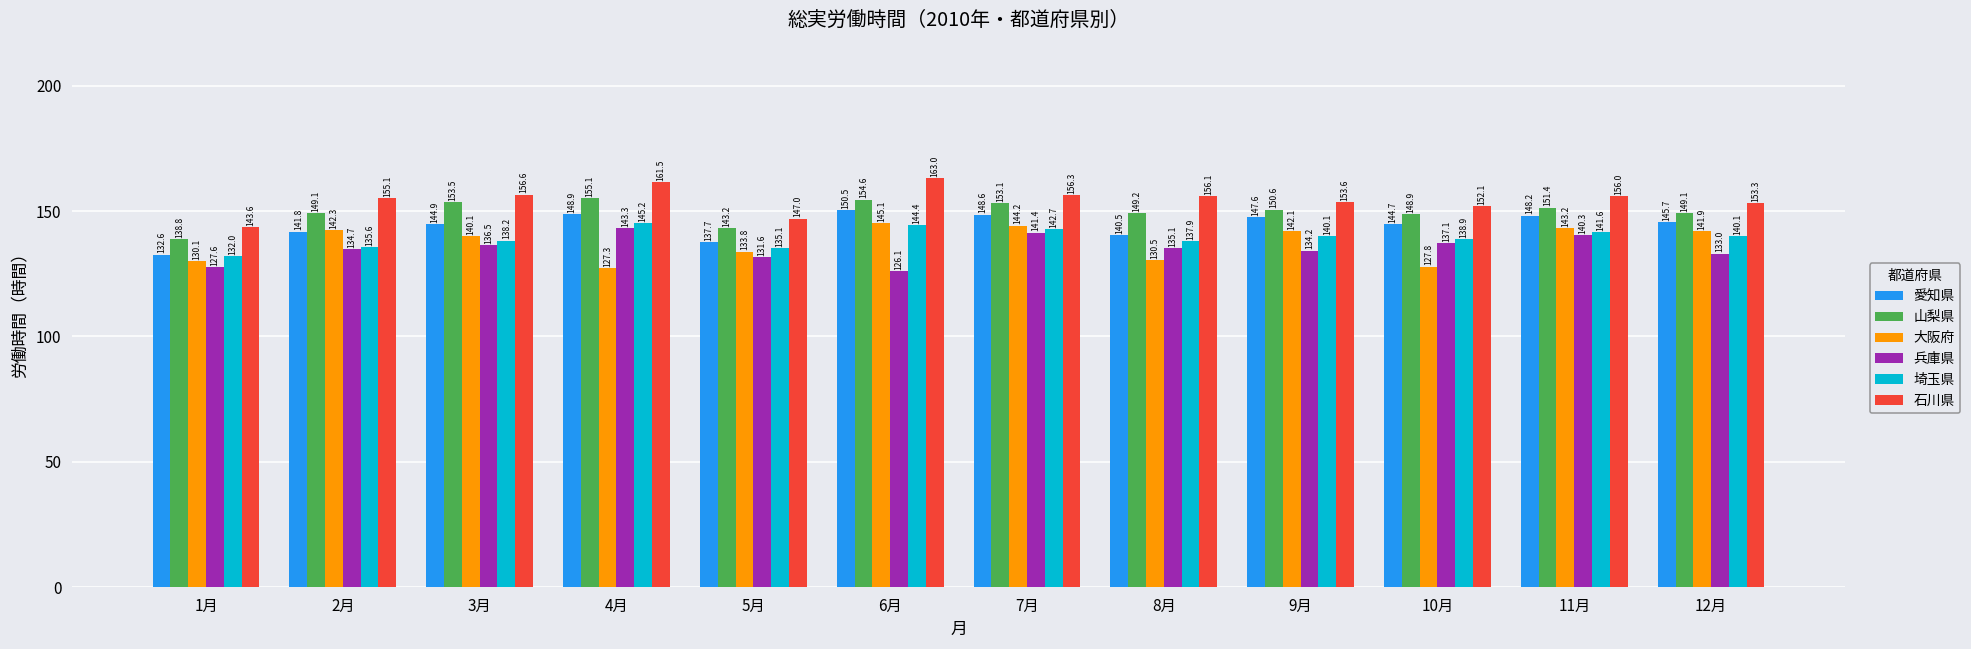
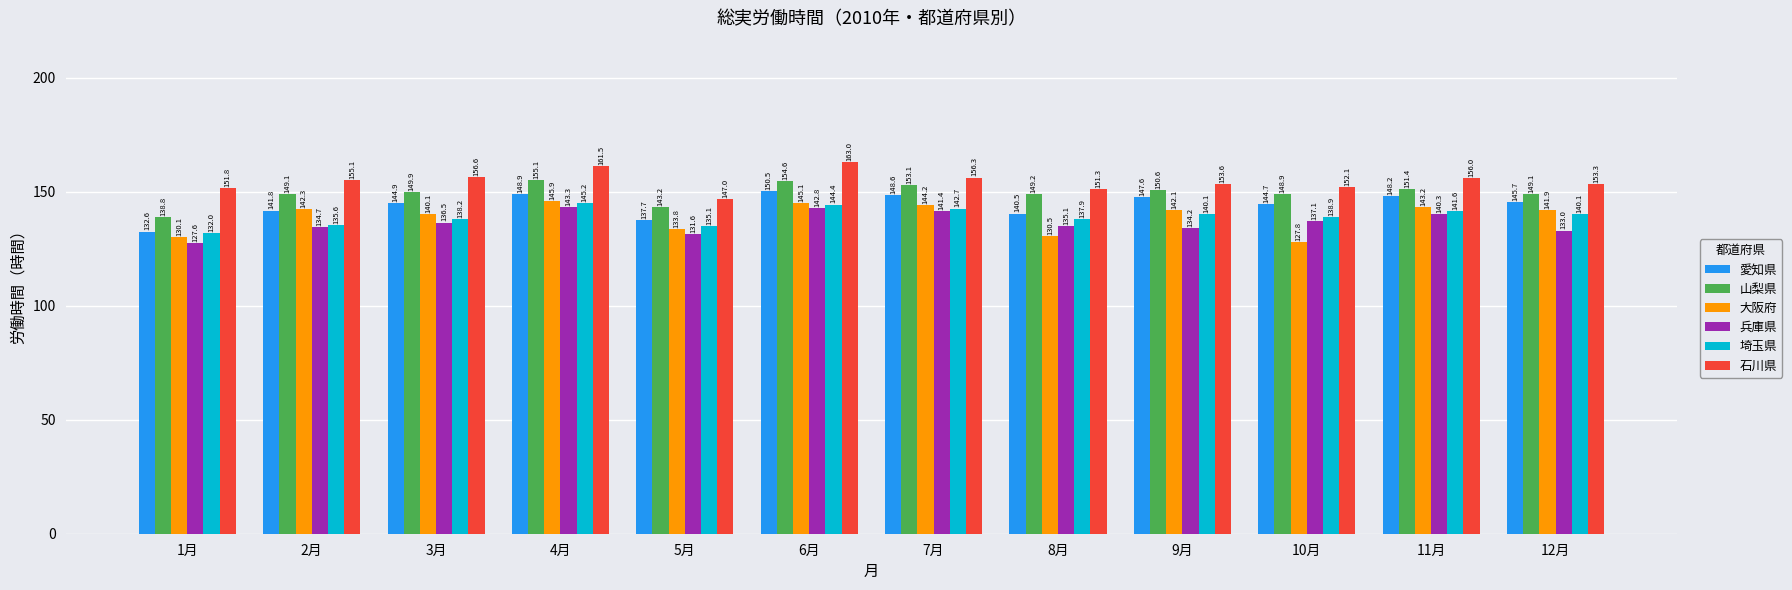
  {
    "山梨県": {
      "1月": 138.8,
      "2月": 149.1,
-     "3月": 153.5,
+     "3月": 149.9,
      "4月": 155.1,
      "5月": 143.2,
      "6月": 154.6,
      "7月": 153.1,
      "8月": 149.2,
      "9月": 150.6,
      "10月": 148.9,
      "11月": 151.4,
      "12月": 149.1
    },
    "大阪府": {
      "1月": 130.1,
      "2月": 142.3,
      "3月": 140.1,
-     "4月": 127.3,
+     "4月": 145.9,
      "5月": 133.8,
      "6月": 145.1,
      "7月": 144.2,
      "8月": 130.5,
      "9月": 142.1,
      "10月": 127.8,
      "11月": 143.2,
      "12月": 141.9
    },
    "兵庫県": {
      "1月": 127.6,
      "2月": 134.7,
      "3月": 136.5,
      "4月": 143.3,
      "5月": 131.6,
-     "6月": 126.1,
+     "6月": 142.8,
      "7月": 141.4,
      "8月": 135.1,
      "9月": 134.2,
      "10月": 137.1,
      "11月": 140.3,
      "12月": 133.0
    },
    "石川県": {
-     "1月": 143.6,
+     "1月": 151.8,
      "2月": 155.1,
      "3月": 156.6,
      "4月": 161.5,
      "5月": 147.0,
      "6月": 163.0,
      "7月": 156.3,
-     "8月": 156.1,
+     "8月": 151.3,
      "9月": 153.6,
      "10月": 152.1,
      "11月": 156.0,
      "12月": 153.3
    }
  }
